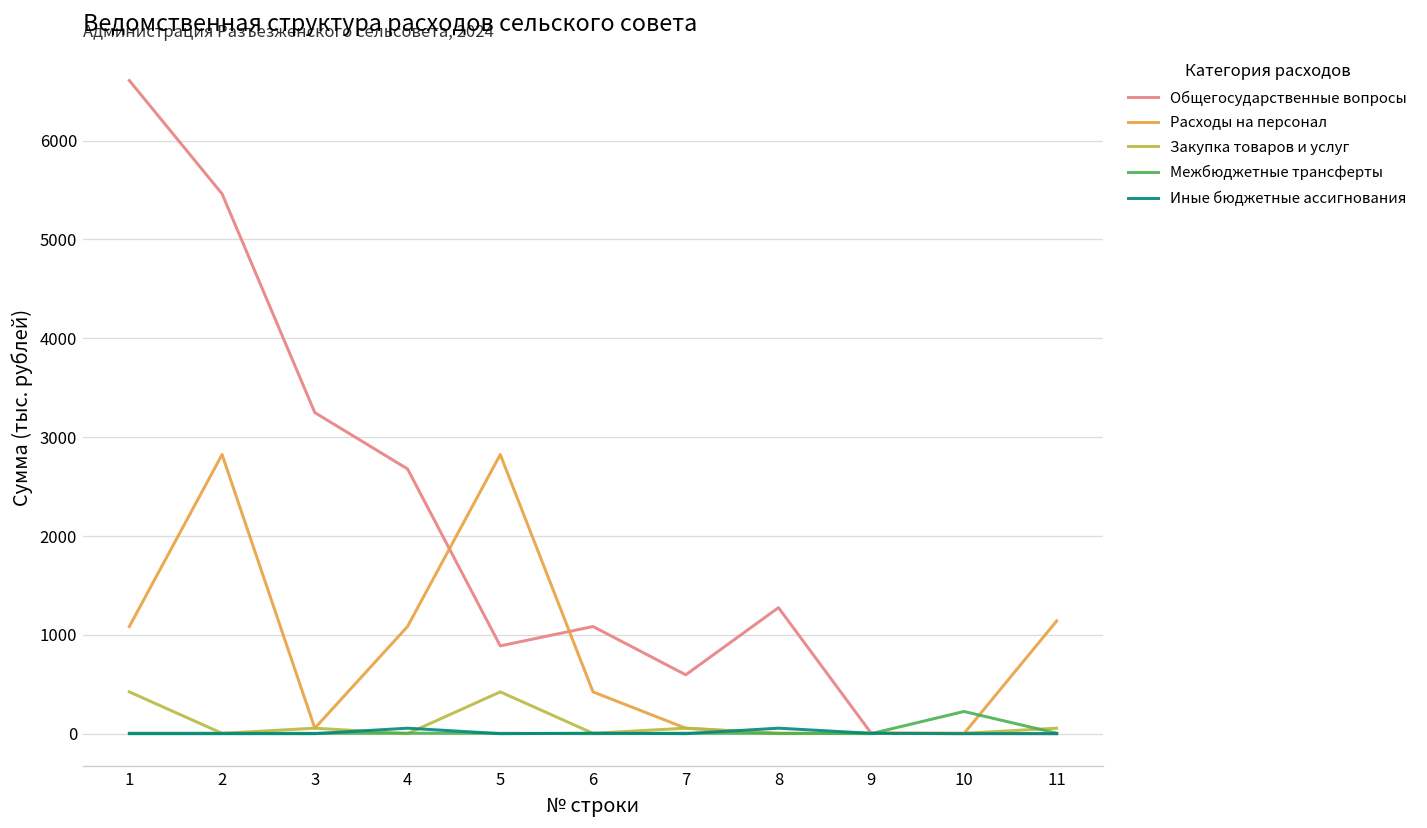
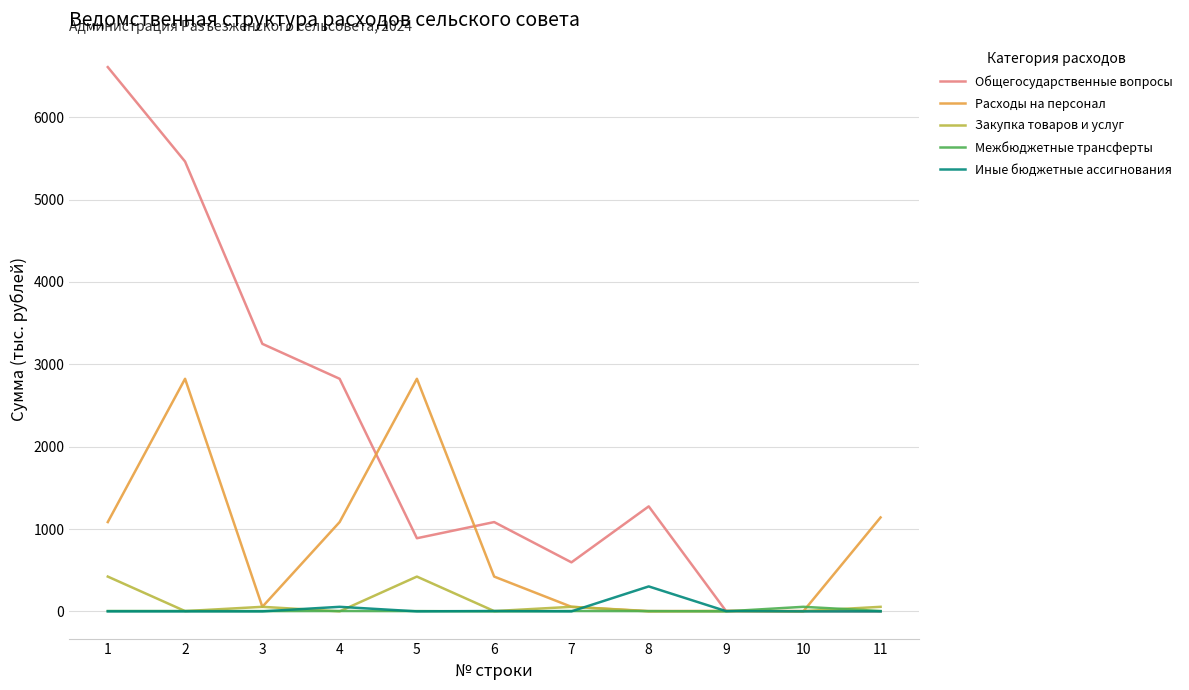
  {
    "Общегосударственные вопросы": {
      "1": 6600,
      "2": 5500,
      "3": 3200,
-     "4": 2700,
+     "4": 2800,
      "5": 900,
      "6": 1100,
      "7": 600,
      "8": 1300
    },
    "Межбюджетные трансферты": {
-     "10": 200
+     "10": 100
    },
    "Иные бюджетные ассигнования": {
      "4": 100,
-     "8": 100
+     "8": 300
    }
  }
